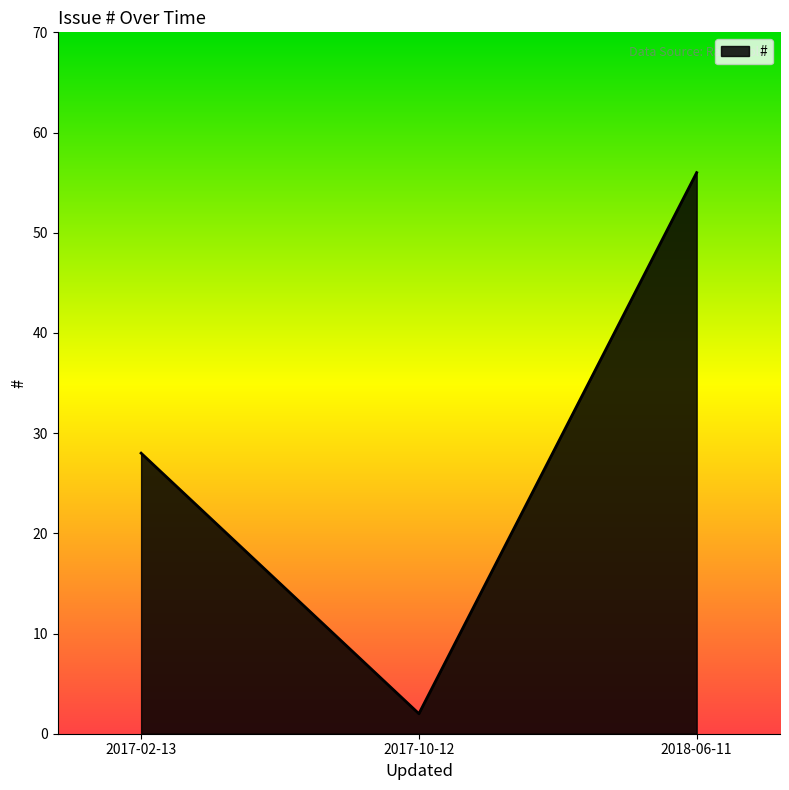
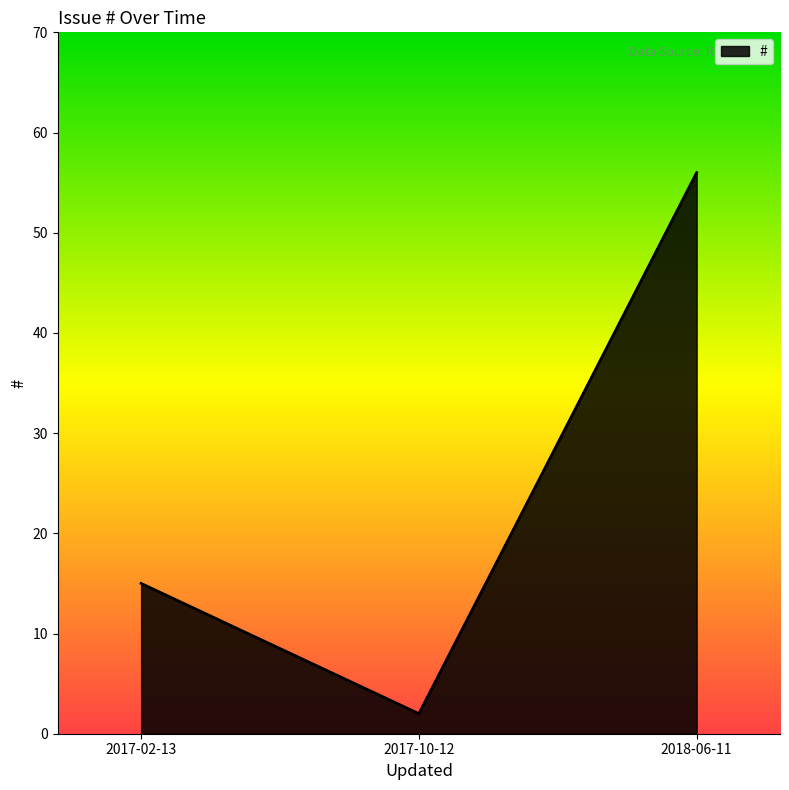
  {
-   "2017-02-13": 28,
+   "2017-02-13": 15,
    "2017-10-12": 2,
    "2018-06-11": 56
  }
